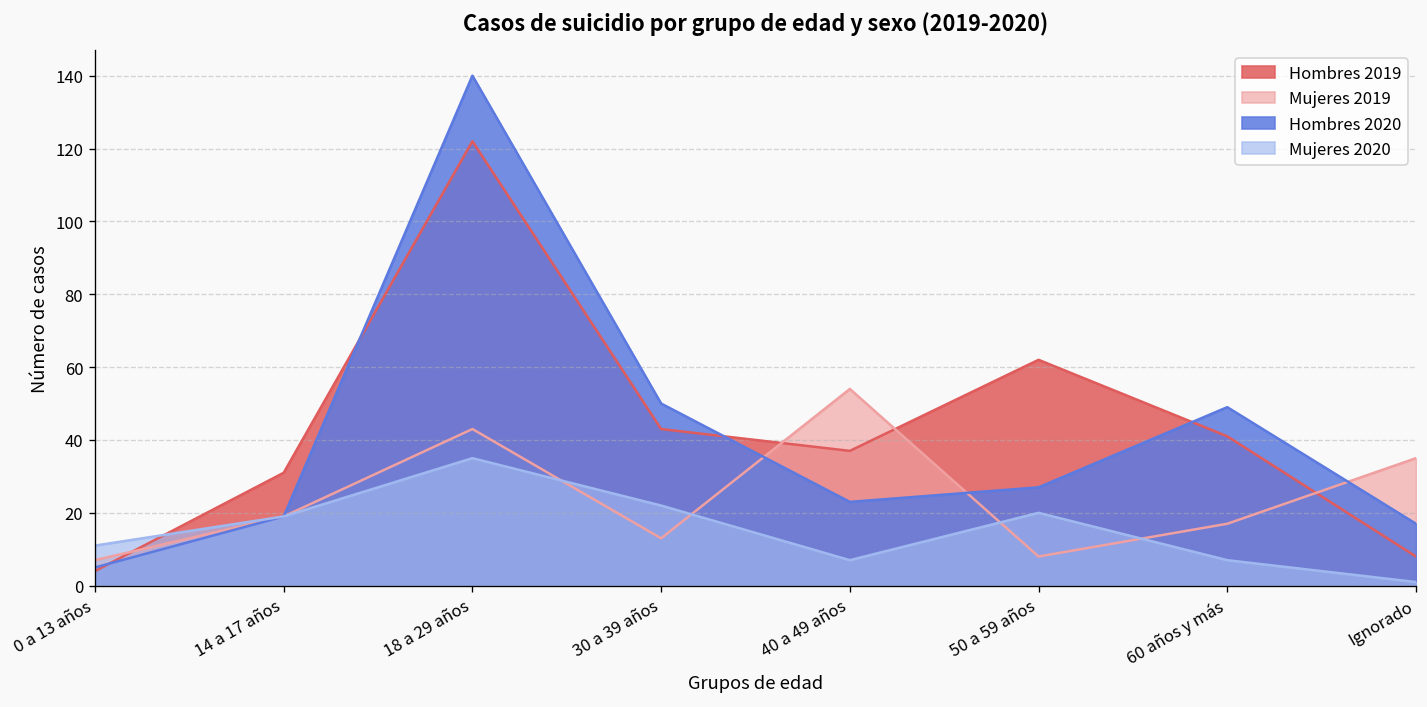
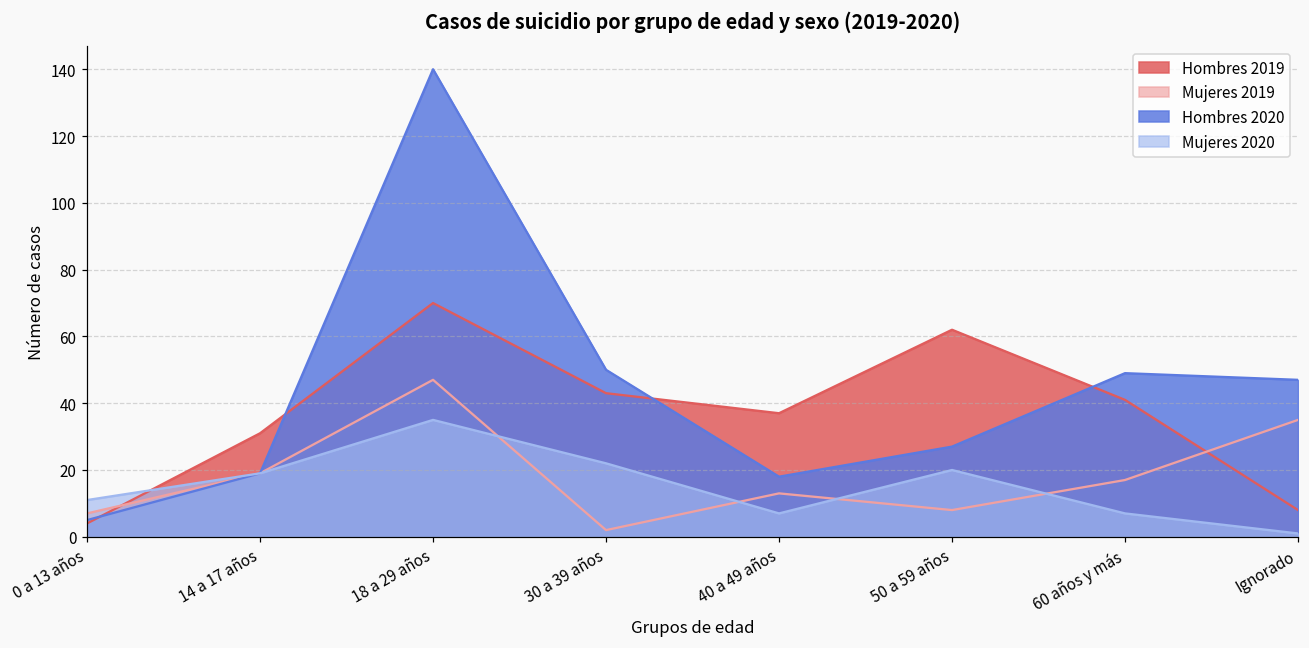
  {
    "Hombres 2019": {
      "0 a 13 años": 4,
      "14 a 17 años": 31,
-     "18 a 29 años": 122,
+     "18 a 29 años": 70,
      "30 a 39 años": 43,
      "40 a 49 años": 37,
      "50 a 59 años": 62,
      "60 años y más": 41,
      "Ignorado": 8
    },
    "Mujeres 2019": {
      "0 a 13 años": 7,
-     "18 a 29 años": 43,
-     "30 a 39 años": 13,
-     "40 a 49 años": 54,
+     "18 a 29 años": 47,
+     "30 a 39 años": 2,
+     "40 a 49 años": 13,
      "50 a 59 años": 8,
      "60 años y más": 17,
      "Ignorado": 35
    },
    "Hombres 2020": {
      "0 a 13 años": 5,
      "18 a 29 años": 140,
      "30 a 39 años": 50,
-     "40 a 49 años": 23,
+     "40 a 49 años": 18,
      "50 a 59 años": 27,
      "60 años y más": 49,
-     "Ignorado": 17
+     "Ignorado": 47
    },
    "Mujeres 2020": {
      "0 a 13 años": 11,
      "18 a 29 años": 35,
      "30 a 39 años": 22,
      "40 a 49 años": 7,
      "50 a 59 años": 20,
      "60 años y más": 7,
      "Ignorado": 1
    }
  }
